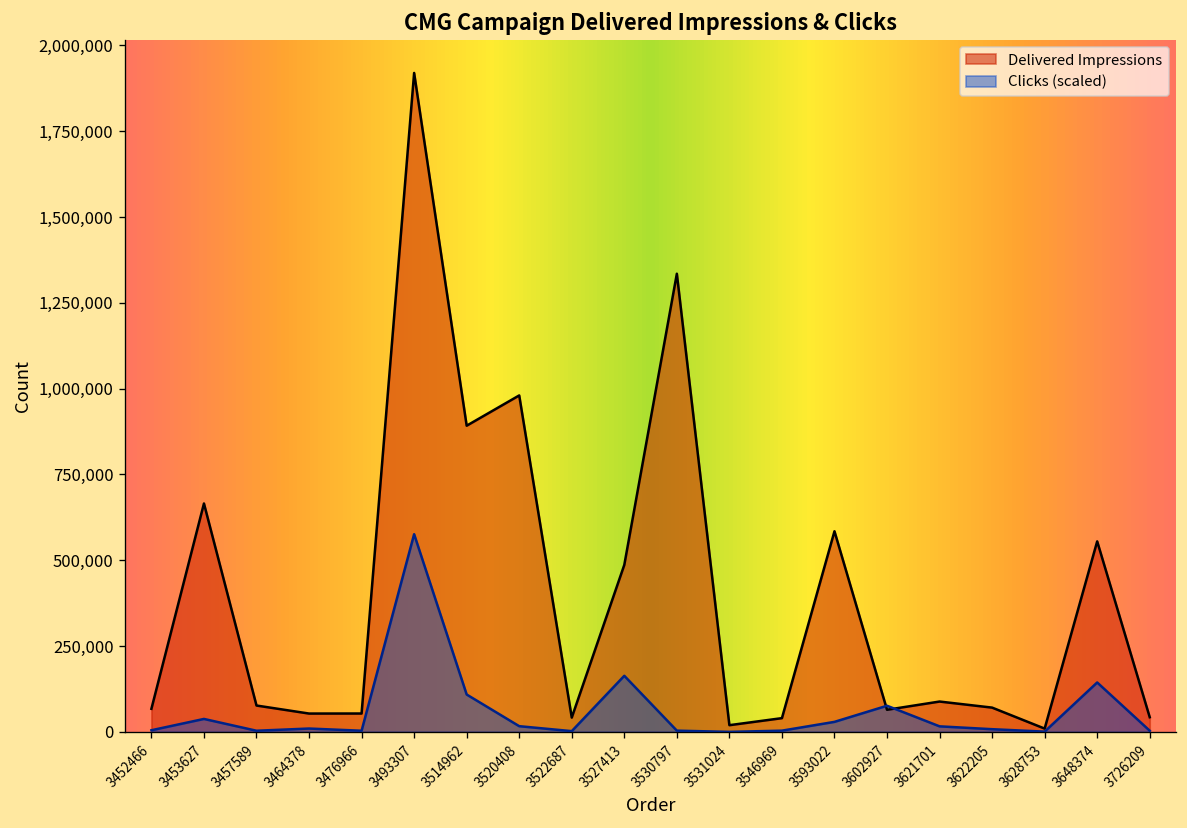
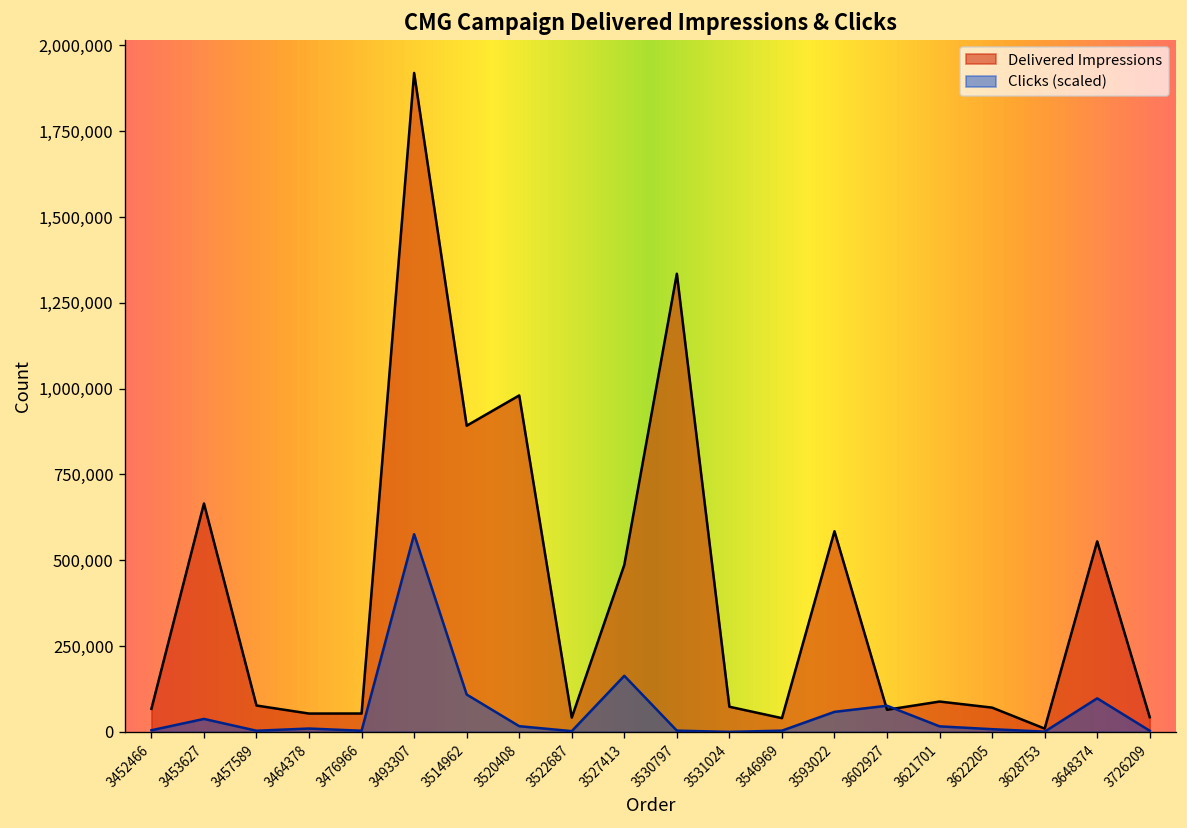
  {
    "Delivered Impressions": {
      "3452466": "70,000",
      "3453627": "670,000",
      "3457589": "80,000",
      "3464378": "50,000",
      "3476966": "50,000",
      "3493307": "1,920,000",
      "3514962": "890,000",
      "3520408": "980,000",
      "3522687": "40,000",
      "3527413": "490,000",
      "3530797": "1,330,000",
-     "3531024": "20,000",
+     "3531024": "70,000",
      "3546969": "40,000",
      "3593022": "580,000",
      "3602927": "60,000",
      "3621701": "90,000",
      "3622205": "70,000",
      "3648374": "560,000",
      "3726209": "40,000"
    },
    "Clicks (scaled)": {
      "3452466": "0",
      "3453627": "40,000",
      "3457589": "0",
      "3464378": "10,000",
      "3476966": "0",
      "3493307": "580,000",
      "3514962": "110,000",
      "3520408": "20,000",
      "3522687": "0",
      "3527413": "160,000",
      "3530797": "0",
      "3531024": "0",
      "3546969": "0",
-     "3593022": "30,000",
+     "3593022": "60,000",
      "3602927": "80,000",
      "3621701": "20,000",
      "3622205": "10,000",
-     "3648374": "140,000",
+     "3648374": "100,000",
      "3726209": "0"
    }
  }
